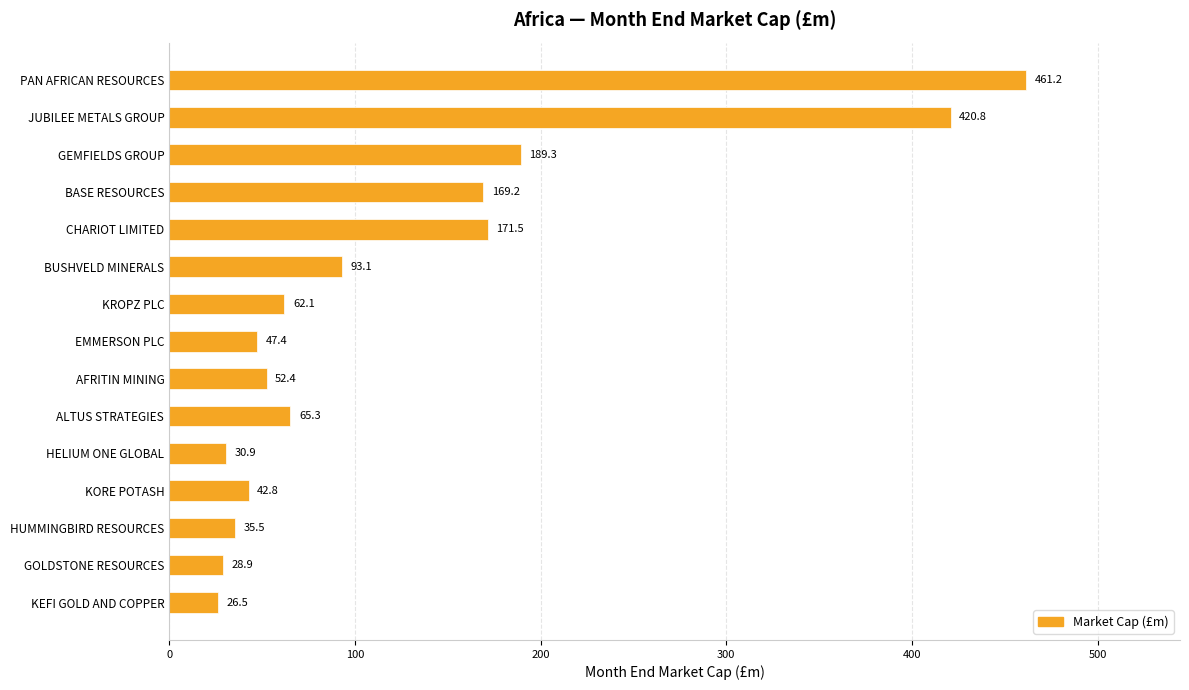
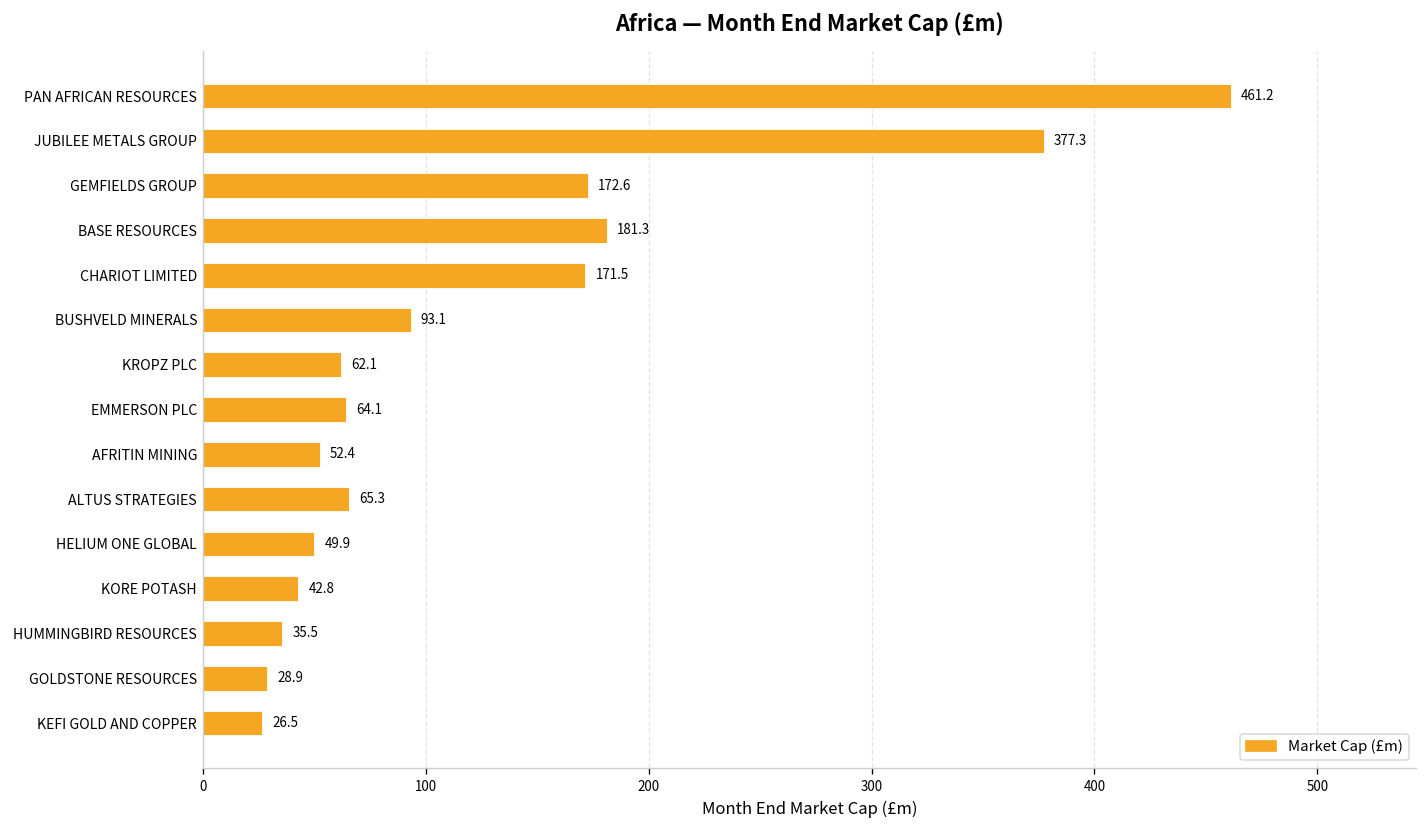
  {
    "PAN AFRICAN RESOURCES": 461.2,
-   "JUBILEE METALS GROUP": 420.8,
-   "GEMFIELDS GROUP": 189.3,
-   "BASE RESOURCES": 169.2,
+   "JUBILEE METALS GROUP": 377.3,
+   "GEMFIELDS GROUP": 172.6,
+   "BASE RESOURCES": 181.3,
    "CHARIOT LIMITED": 171.5,
    "BUSHVELD MINERALS": 93.1,
    "KROPZ PLC": 62.1,
-   "EMMERSON PLC": 47.4,
+   "EMMERSON PLC": 64.1,
    "AFRITIN MINING": 52.4,
    "ALTUS STRATEGIES": 65.3,
-   "HELIUM ONE GLOBAL": 30.9,
+   "HELIUM ONE GLOBAL": 49.9,
    "KORE POTASH": 42.8,
    "HUMMINGBIRD RESOURCES": 35.5,
    "GOLDSTONE RESOURCES": 28.9,
    "KEFI GOLD AND COPPER": 26.5
  }
